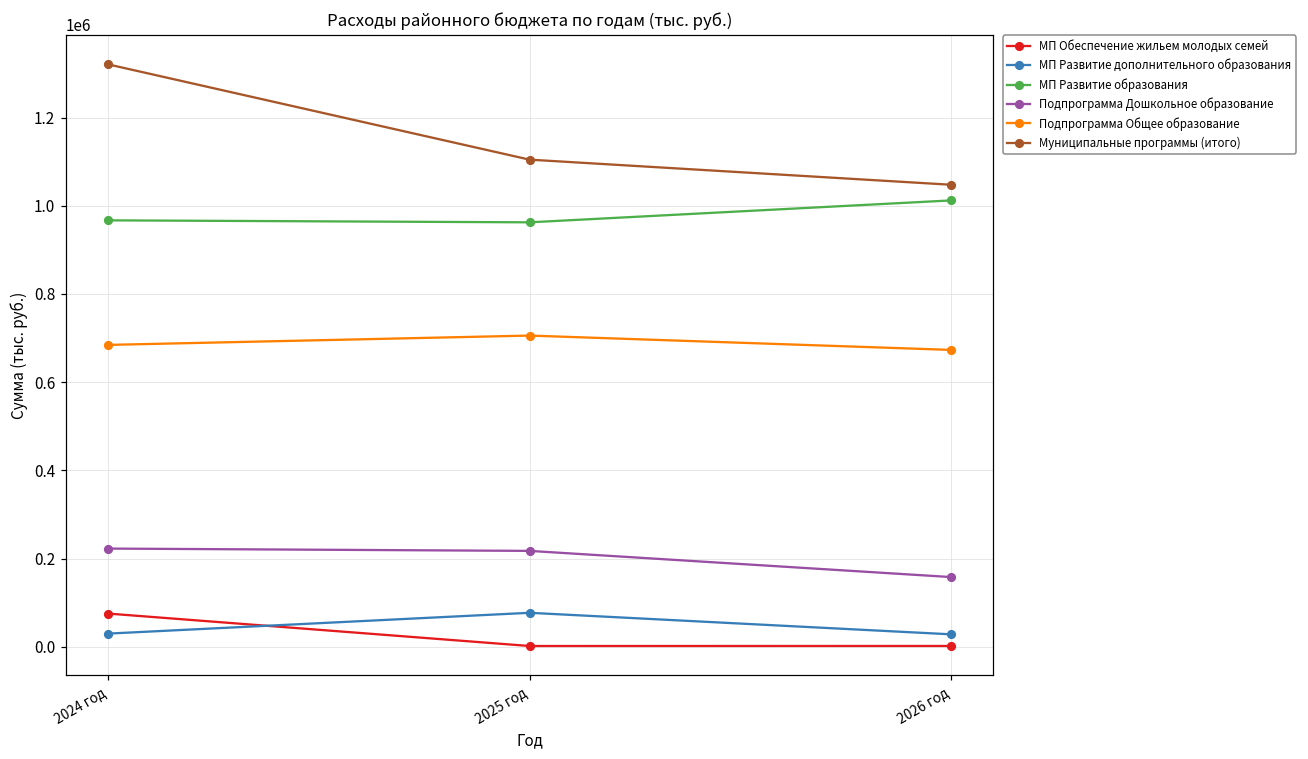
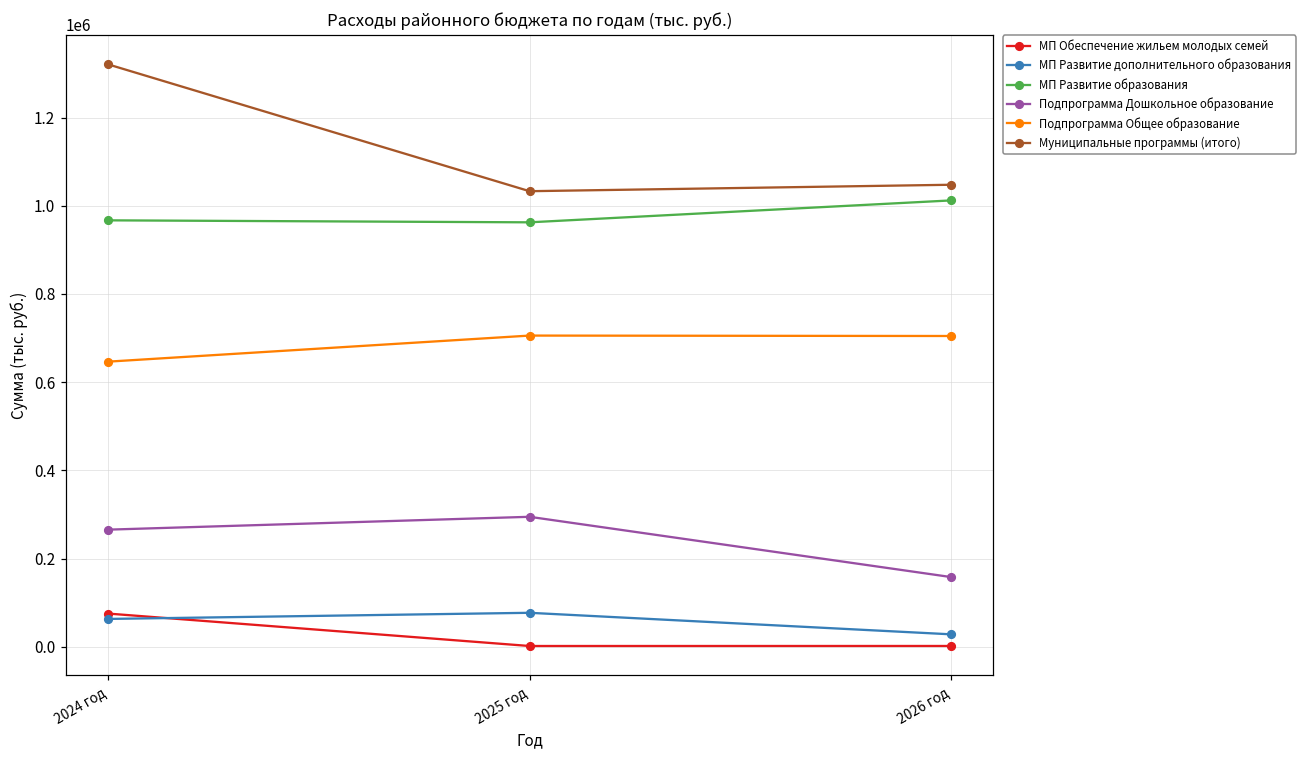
  {
    "МП Обеспечение жильем молодых семей": {
      "2024 год": 80000,
      "2025 год": 0,
      "2026 год": 0
    },
    "МП Развитие дополнительного образования": {
-     "2024 год": 30000,
+     "2024 год": 60000,
      "2025 год": 80000,
      "2026 год": 30000
    },
    "МП Развитие образования": {
      "2024 год": 970000,
      "2025 год": 960000,
      "2026 год": 1010000
    },
    "Подпрограмма Дошкольное образование": {
-     "2024 год": 220000,
-     "2025 год": 220000,
+     "2024 год": 270000,
+     "2025 год": 290000,
      "2026 год": 160000
    },
    "Подпрограмма Общее образование": {
-     "2024 год": 680000,
+     "2024 год": 650000,
      "2025 год": 710000,
-     "2026 год": 670000
+     "2026 год": 700000
    },
    "Муниципальные программы (итого)": {
      "2024 год": 1320000,
-     "2025 год": 1100000,
+     "2025 год": 1030000,
      "2026 год": 1050000
    }
  }
